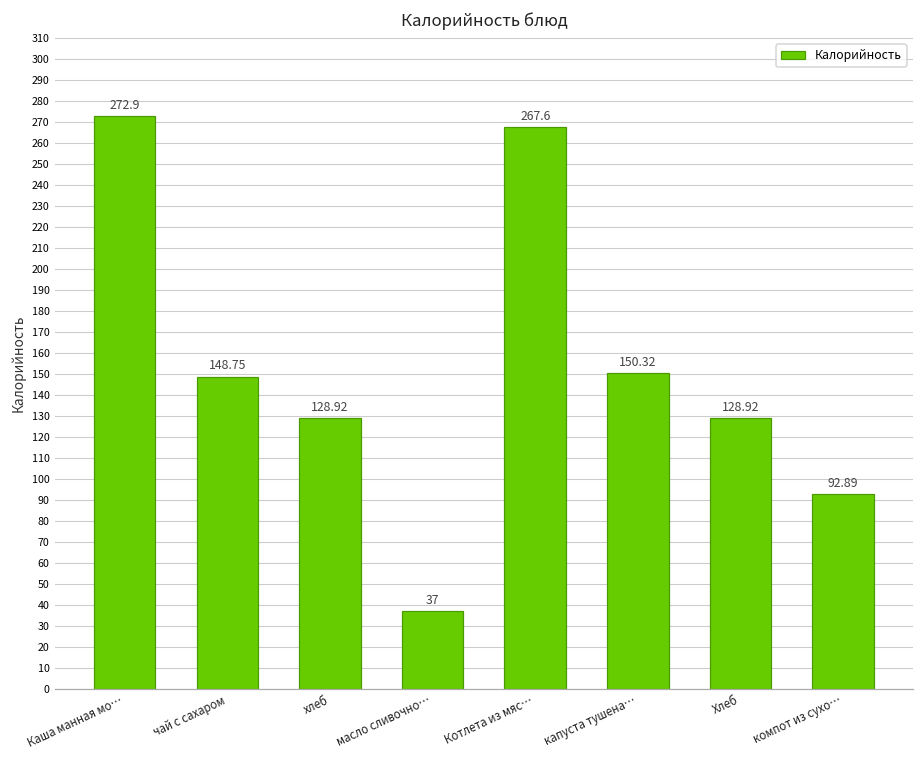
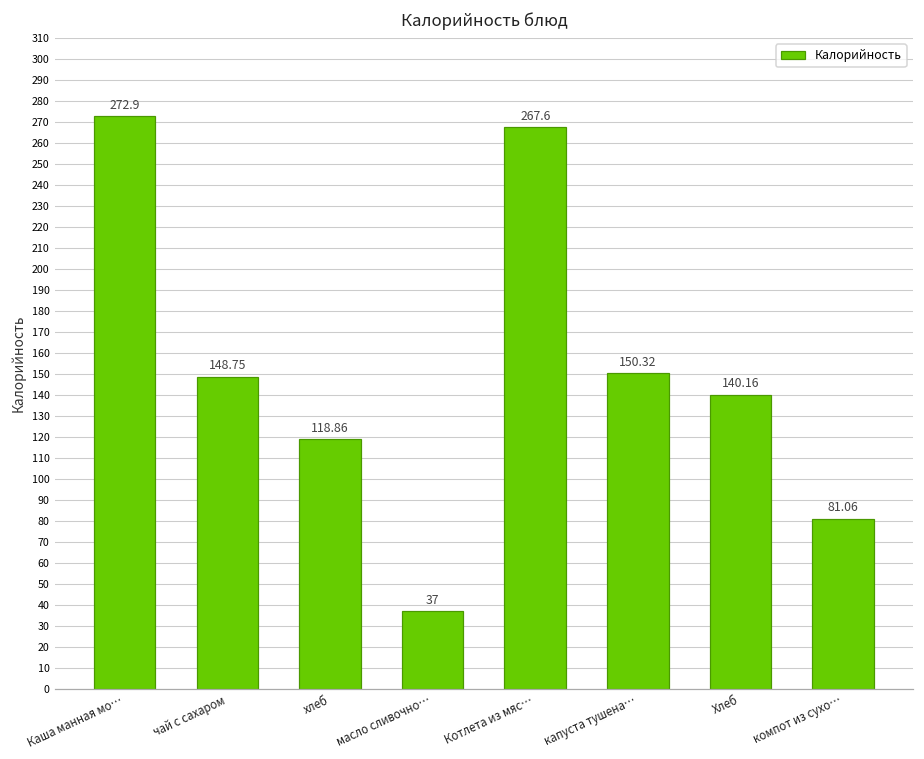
  {
    "Каша манная мо…": 272.9,
    "чай с сахаром": 148.75,
-   "хлеб": 128.92,
+   "хлеб": 118.86,
    "масло сливочно…": 37,
    "Котлета из мяс…": 267.6,
    "капуста тушена…": 150.32,
-   "Хлеб": 128.92,
-   "компот из сухо…": 92.89
+   "Хлеб": 140.16,
+   "компот из сухо…": 81.06
  }
